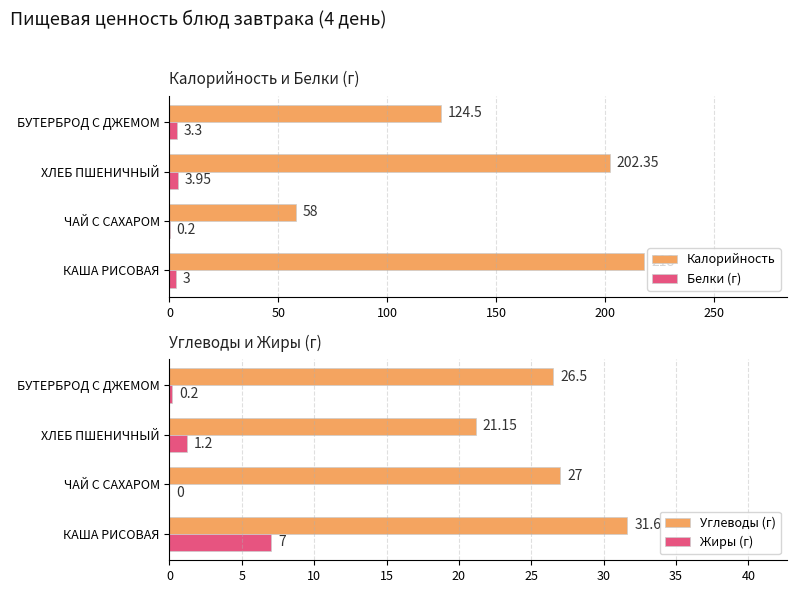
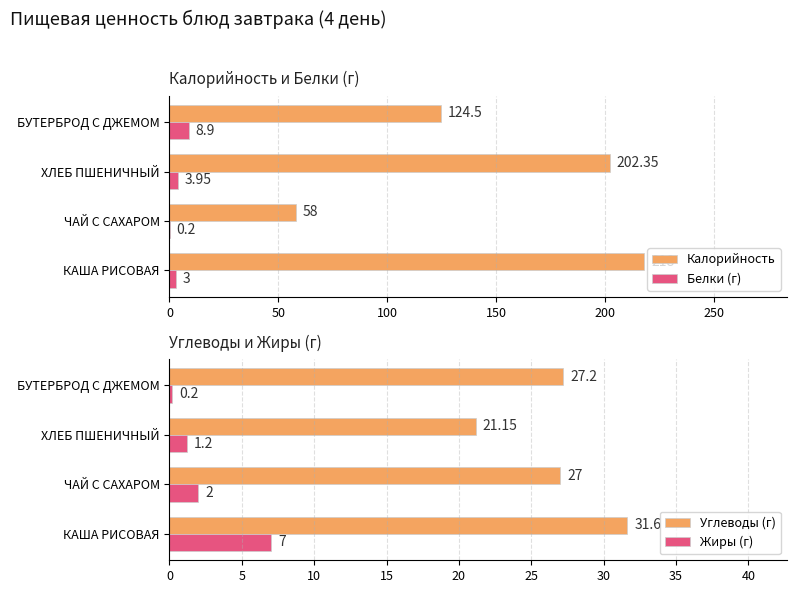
  {
    "Калорийность и Белки (г)": {
      "Калорийность": {
        "БУТЕРБРОД С ДЖЕМОМ": 124.5,
        "ХЛЕБ ПШЕНИЧНЫЙ": 202.35,
        "ЧАЙ С САХАРОМ": 58
      },
      "Белки (г)": {
-       "БУТЕРБРОД С ДЖЕМОМ": 3.3,
+       "БУТЕРБРОД С ДЖЕМОМ": 8.9,
        "ХЛЕБ ПШЕНИЧНЫЙ": 3.95,
        "ЧАЙ С САХАРОМ": 0.2,
        "КАША РИСОВАЯ": 3
      }
    },
    "Углеводы и Жиры (г)": {
      "Углеводы (г)": {
-       "БУТЕРБРОД С ДЖЕМОМ": 26.5,
+       "БУТЕРБРОД С ДЖЕМОМ": 27.2,
        "ХЛЕБ ПШЕНИЧНЫЙ": 21.15,
        "ЧАЙ С САХАРОМ": 27
      },
      "Жиры (г)": {
        "БУТЕРБРОД С ДЖЕМОМ": 0.2,
        "ХЛЕБ ПШЕНИЧНЫЙ": 1.2,
-       "ЧАЙ С САХАРОМ": 0,
+       "ЧАЙ С САХАРОМ": 2,
        "КАША РИСОВАЯ": 7
      }
    }
  }
